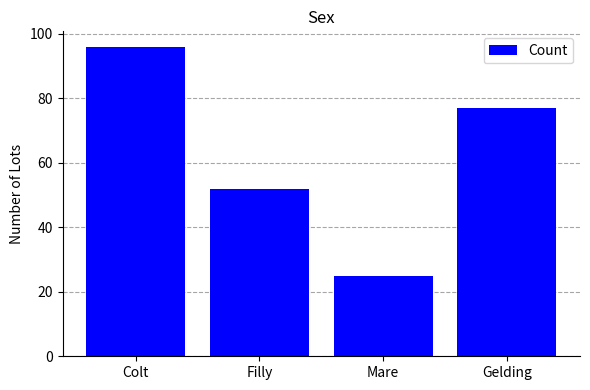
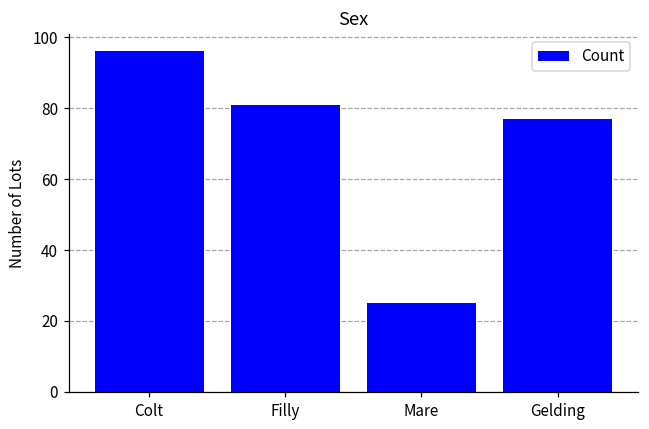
  {
    "Colt": 96,
-   "Filly": 52,
+   "Filly": 81,
    "Mare": 25,
    "Gelding": 77
  }
